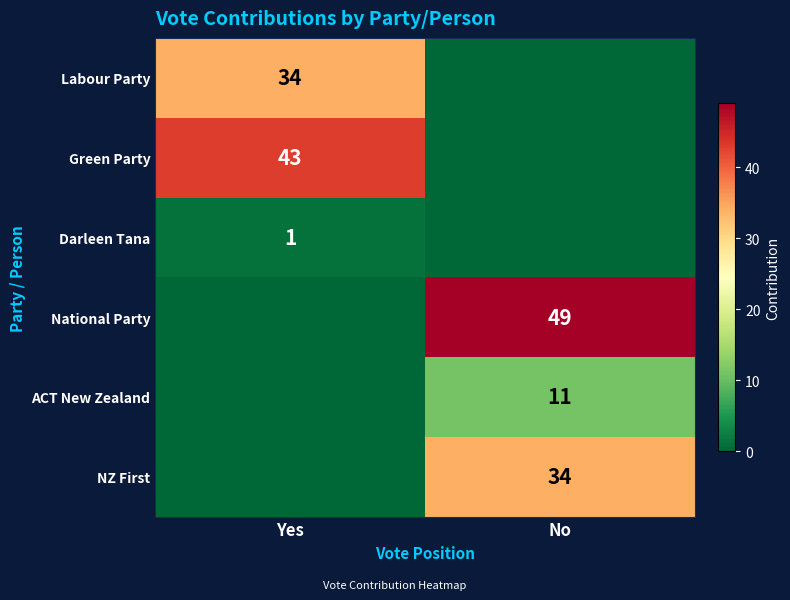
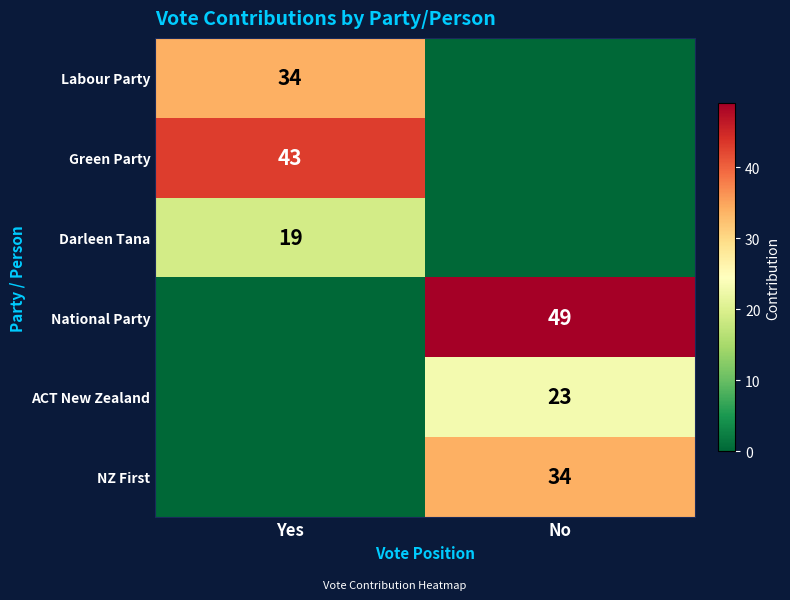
  {
    "Labour Party": {
      "Yes": 34
    },
    "Green Party": {
      "Yes": 43
    },
    "Darleen Tana": {
-     "Yes": 1
+     "Yes": 19
    },
    "National Party": {
      "No": 49
    },
    "ACT New Zealand": {
-     "No": 11
+     "No": 23
    },
    "NZ First": {
      "No": 34
    }
  }
